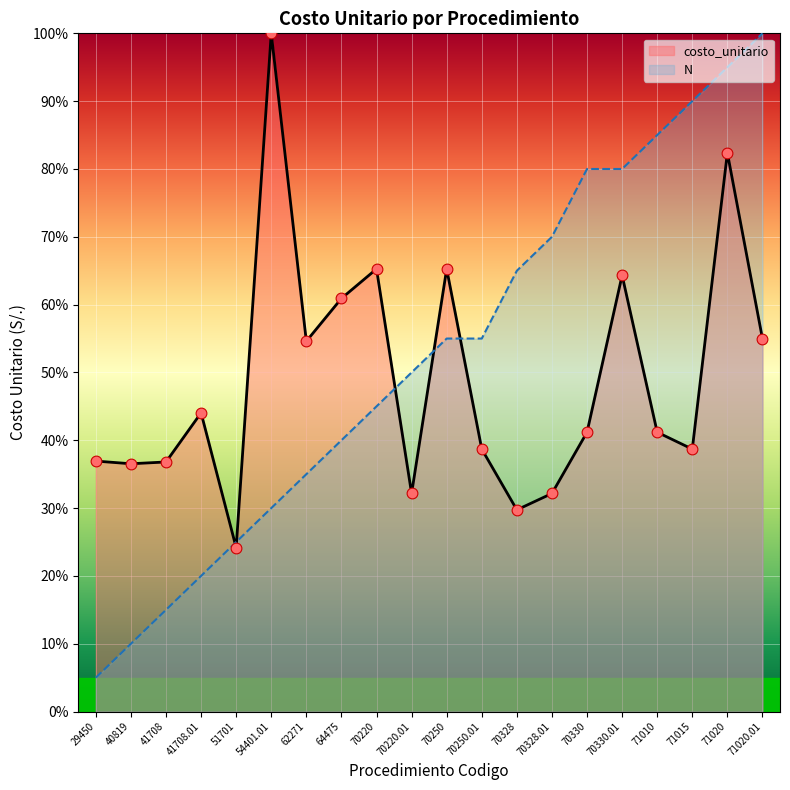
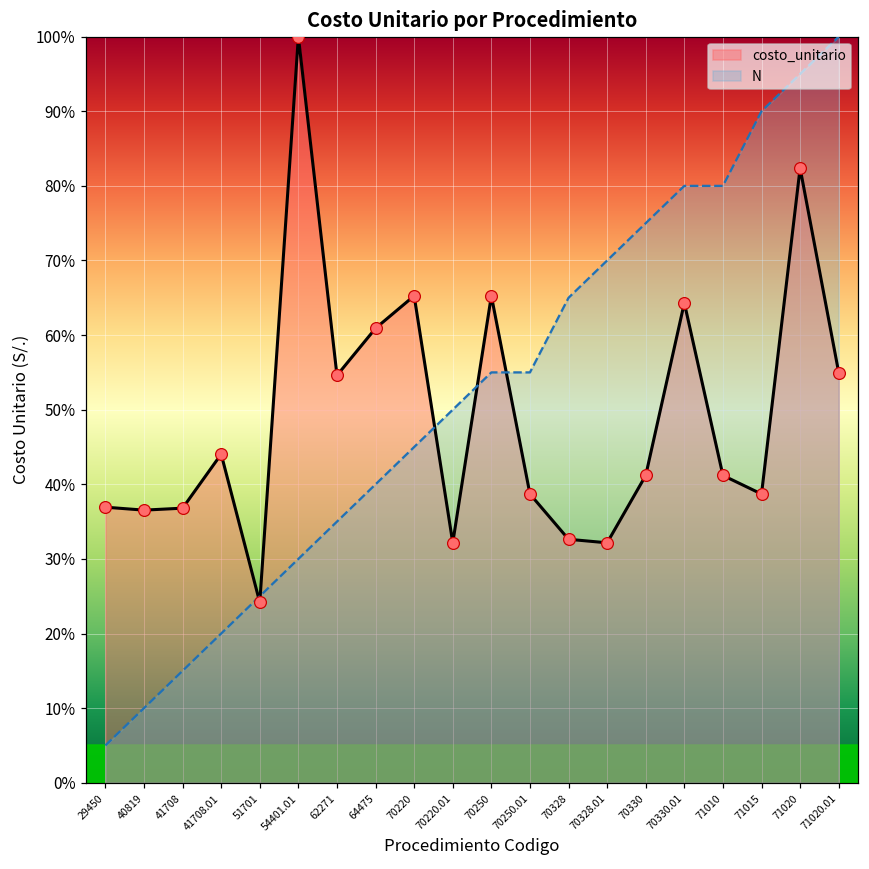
  {
    "costo_unitario": {
      "29450": "37%",
      "40819": "37%",
      "41708": "37%",
      "41708.01": "44%",
      "51701": "24%",
      "54401.01": "100%",
      "62271": "55%",
      "64475": "61%",
      "70220": "65%",
      "70220.01": "32%",
      "70250": "65%",
      "70250.01": "39%",
-     "70328": "30%",
+     "70328": "33%",
      "70328.01": "32%",
      "70330": "41%",
      "70330.01": "64%",
      "71010": "41%",
      "71015": "39%",
      "71020": "82%",
      "71020.01": "55%"
    },
    "N": {
      "40819": "10%",
      "41708": "15%",
      "41708.01": "20%",
      "51701": "25%",
      "54401.01": "30%",
      "62271": "35%",
      "64475": "40%",
      "70220": "45%",
      "70220.01": "50%",
      "70250": "55%",
      "70250.01": "55%",
      "70328": "65%",
      "70328.01": "70%",
-     "70330": "80%",
+     "70330": "75%",
      "70330.01": "80%",
-     "71010": "85%",
+     "71010": "80%",
      "71015": "90%",
      "71020.01": "100%"
    }
  }
